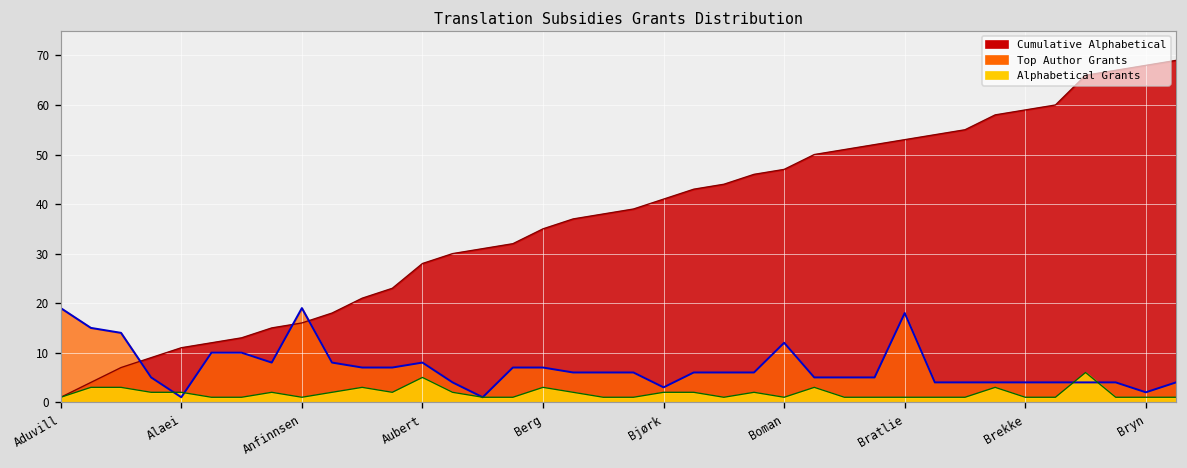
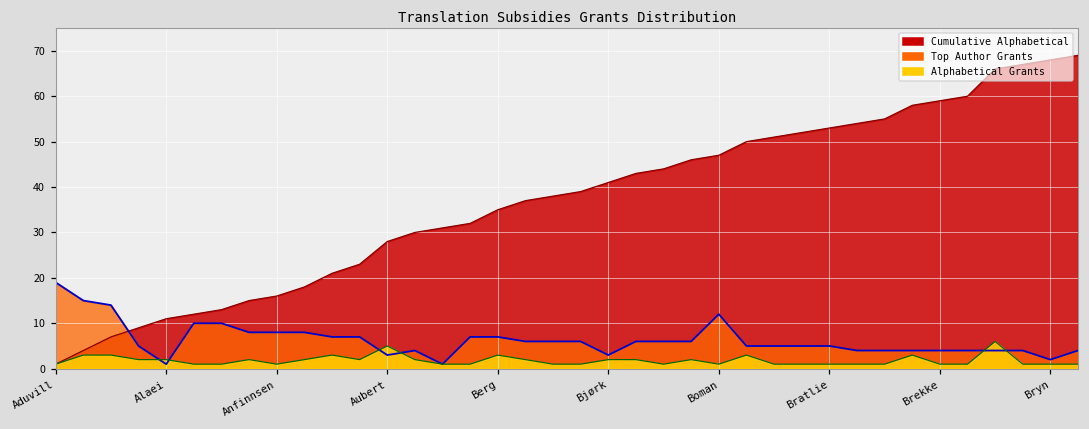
  {
    "Cumulative Alphabetical": {
      "Alaei": 11,
      "Anfinnsen": 16,
      "Aubert": 28,
      "Berg": 35,
      "Bjørk": 41,
      "Boman": 47,
      "Bratlie": 53,
      "Brekke": 59
    },
    "Top Author Grants": {
      "Aduvill": 19,
      "Alaei": 1,
-     "Anfinnsen": 19,
-     "Aubert": 8,
+     "Anfinnsen": 8,
+     "Aubert": 3,
      "Berg": 7,
      "Bjørk": 3,
      "Boman": 12,
-     "Bratlie": 18,
+     "Bratlie": 5,
      "Brekke": 4,
      "Bryn": 2
    },
    "Alphabetical Grants": {
      "Alaei": 2,
      "Anfinnsen": 1,
      "Aubert": 5,
      "Berg": 3,
      "Bjørk": 2,
      "Boman": 1,
      "Bratlie": 1,
      "Brekke": 1,
      "Bryn": 1
    }
  }
